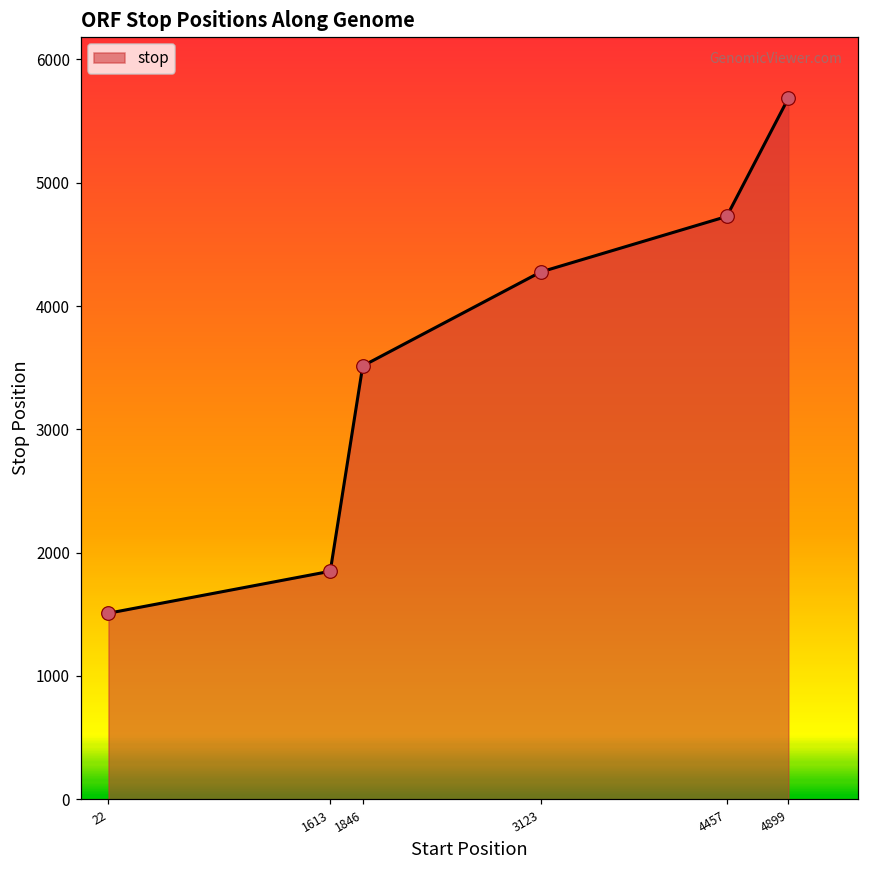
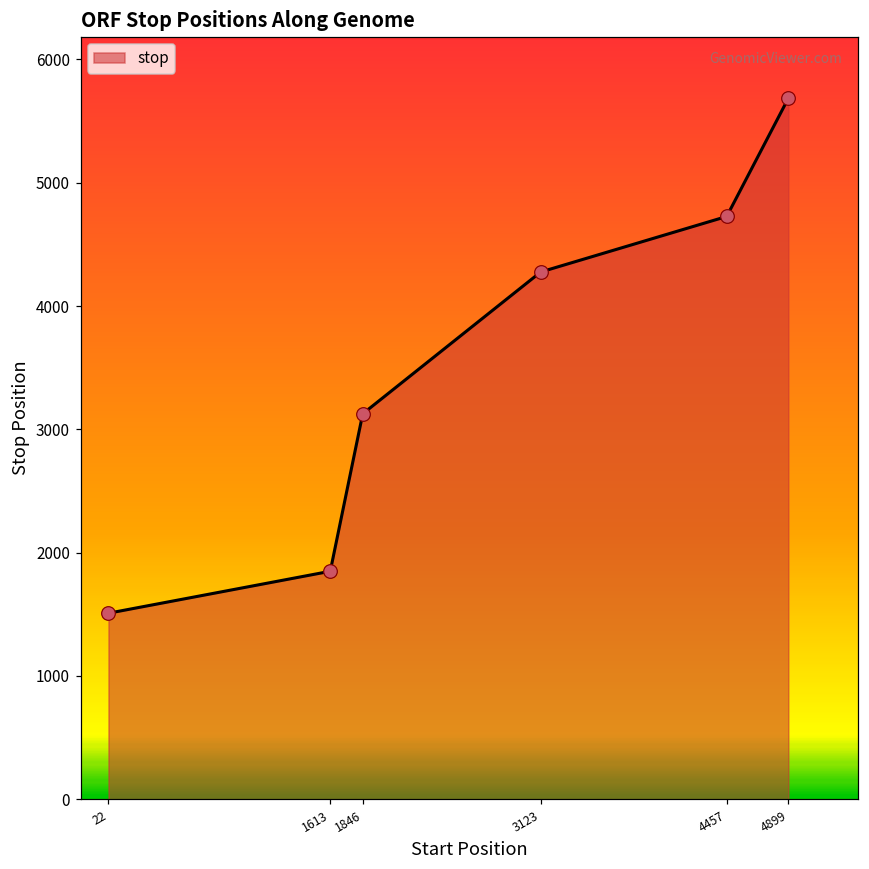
  {
    "22": 1510,
    "1613": 1850,
-   "1846": 3510,
+   "1846": 3130,
    "3123": 4280,
    "4457": 4730,
    "4899": 5680
  }
